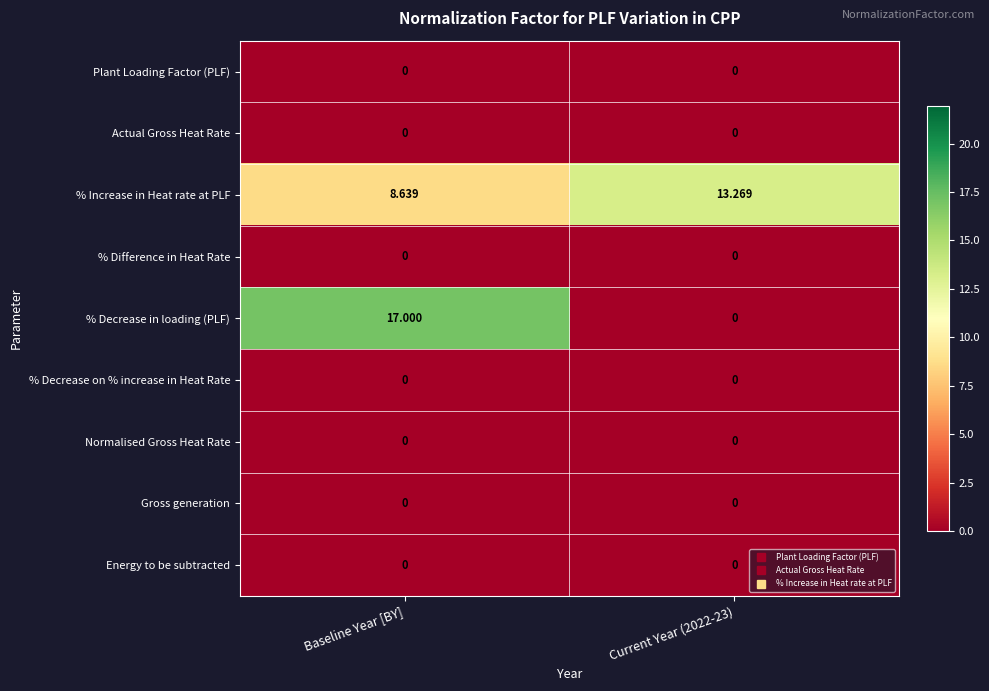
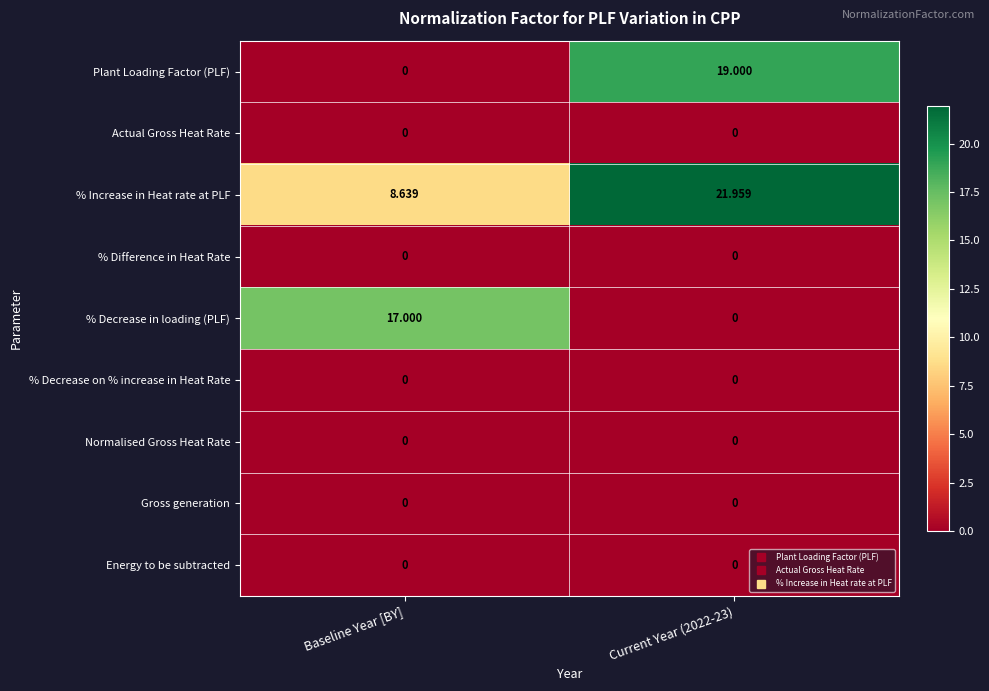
  {
    "Plant Loading Factor (PLF)": {
      "Baseline Year [BY]": 0,
-     "Current Year (2022-23)": 0
+     "Current Year (2022-23)": 19.000
    },
    "Actual Gross Heat Rate": {
      "Baseline Year [BY]": 0,
      "Current Year (2022-23)": 0
    },
    "% Increase in Heat rate at PLF": {
      "Baseline Year [BY]": 8.639,
-     "Current Year (2022-23)": 13.269
+     "Current Year (2022-23)": 21.959
    },
    "% Difference in Heat Rate": {
      "Baseline Year [BY]": 0,
      "Current Year (2022-23)": 0
    },
    "% Decrease in loading (PLF)": {
      "Baseline Year [BY]": 17.000,
      "Current Year (2022-23)": 0
    },
    "% Decrease on % increase in Heat Rate": {
      "Baseline Year [BY]": 0,
      "Current Year (2022-23)": 0
    },
    "Normalised Gross Heat Rate": {
      "Baseline Year [BY]": 0,
      "Current Year (2022-23)": 0
    },
    "Gross generation": {
      "Baseline Year [BY]": 0,
      "Current Year (2022-23)": 0
    },
    "Energy to be subtracted": {
      "Baseline Year [BY]": 0,
      "Current Year (2022-23)": 0
    }
  }
